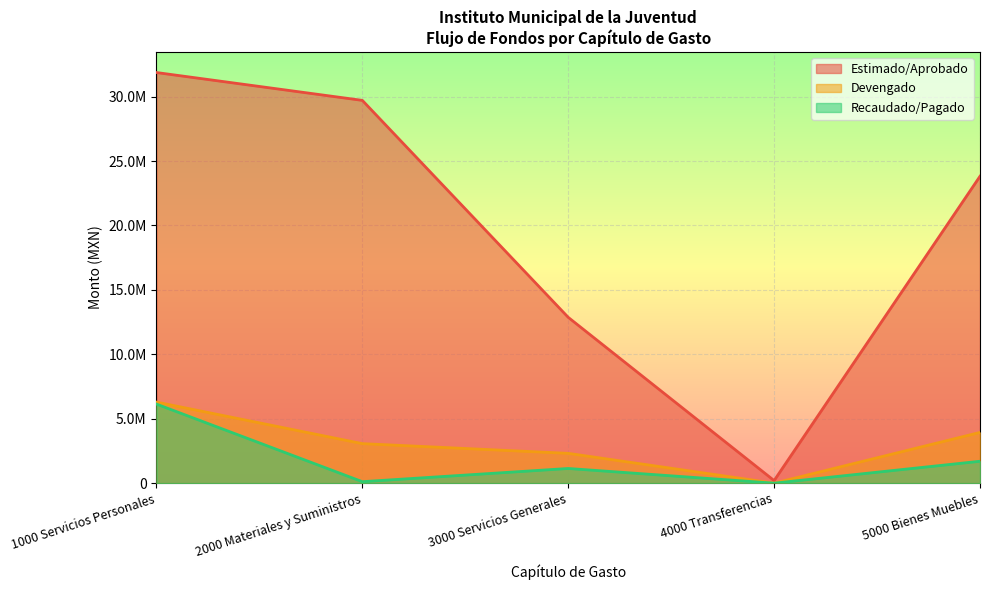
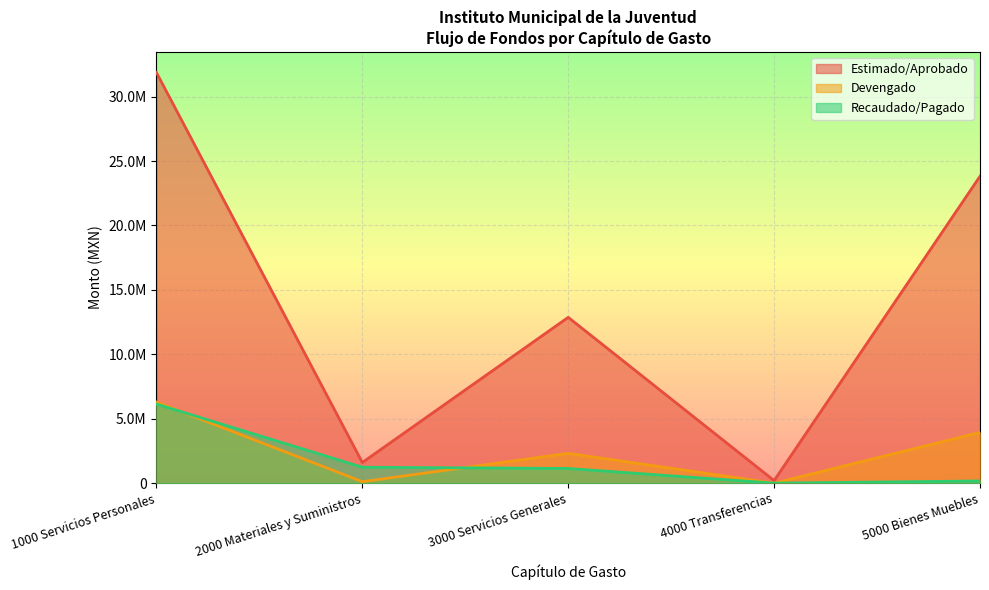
  {
    "Estimado/Aprobado": {
      "1000 Servicios Personales": 31900000,
-     "2000 Materiales y Suministros": 29700000,
+     "2000 Materiales y Suministros": 1600000,
      "3000 Servicios Generales": 12900000,
      "4000 Transferencias": 200000,
      "5000 Bienes Muebles": 23800000
    },
    "Devengado": {
-     "2000 Materiales y Suministros": 3100000,
+     "2000 Materiales y Suministros": 100000,
      "3000 Servicios Generales": 2300000,
      "5000 Bienes Muebles": 3900000
    },
    "Recaudado/Pagado": {
-     "2000 Materiales y Suministros": 100000,
+     "2000 Materiales y Suministros": 1200000,
      "3000 Servicios Generales": 1100000,
-     "5000 Bienes Muebles": 1700000
+     "5000 Bienes Muebles": 200000
    }
  }
